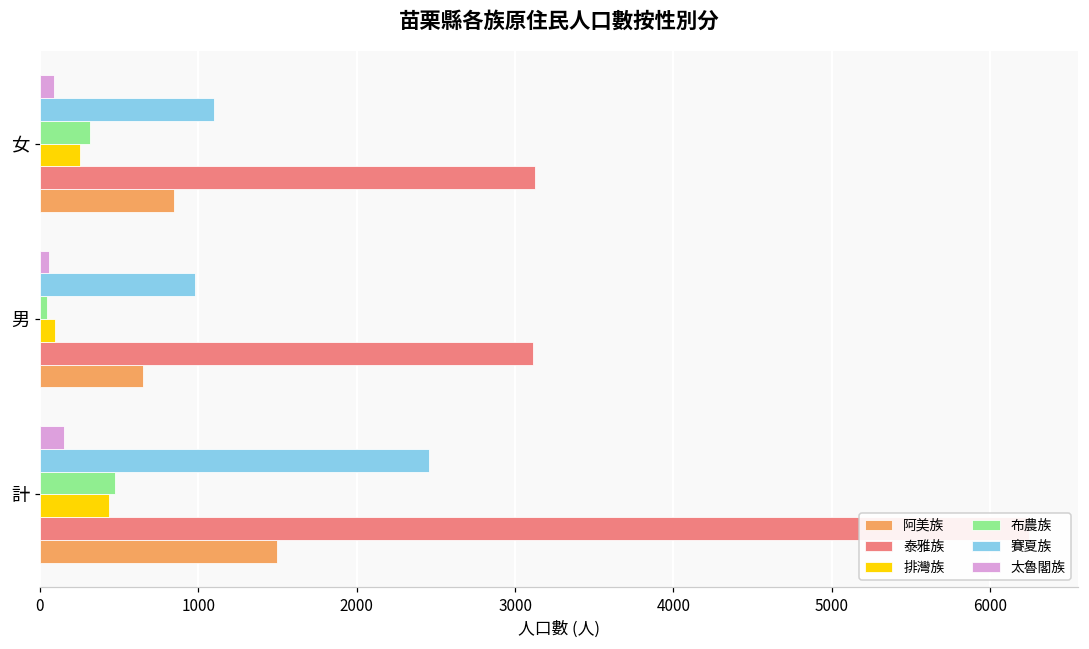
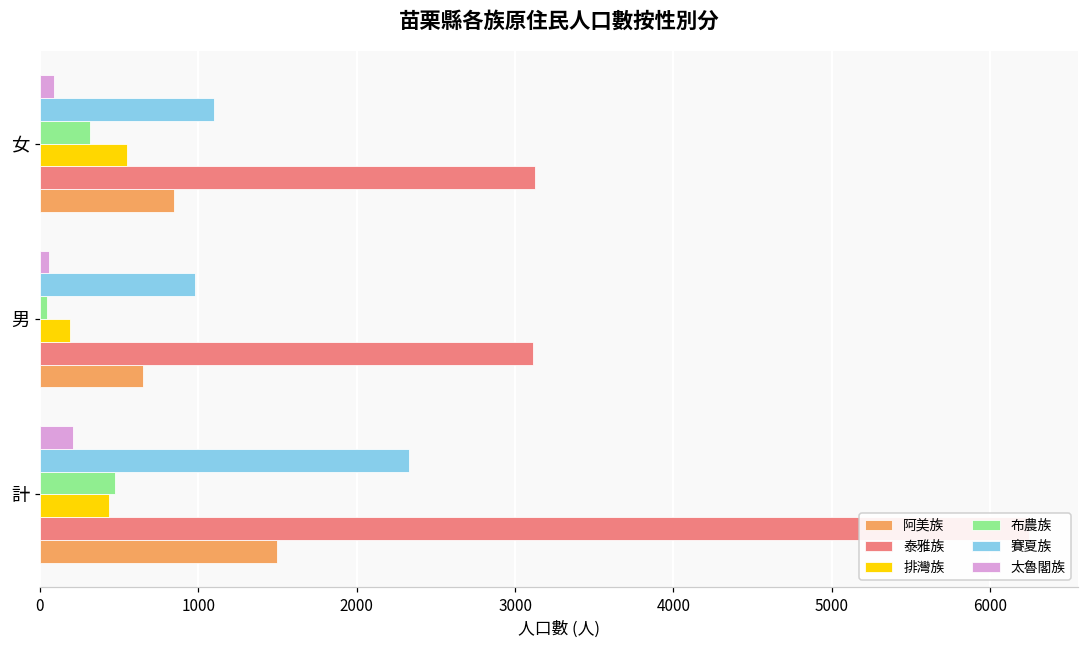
  {
    "排灣族": {
-     "女": 250,
-     "男": 100,
+     "女": 550,
+     "男": 190,
      "計": 440
    },
    "布農族": {
      "女": 320,
      "男": 50,
      "計": 470
    },
    "賽夏族": {
      "女": 1100,
      "男": 980,
-     "計": 2460
+     "計": 2330
    },
    "太魯閣族": {
      "女": 90,
      "男": 60,
-     "計": 150
+     "計": 210
    }
  }
